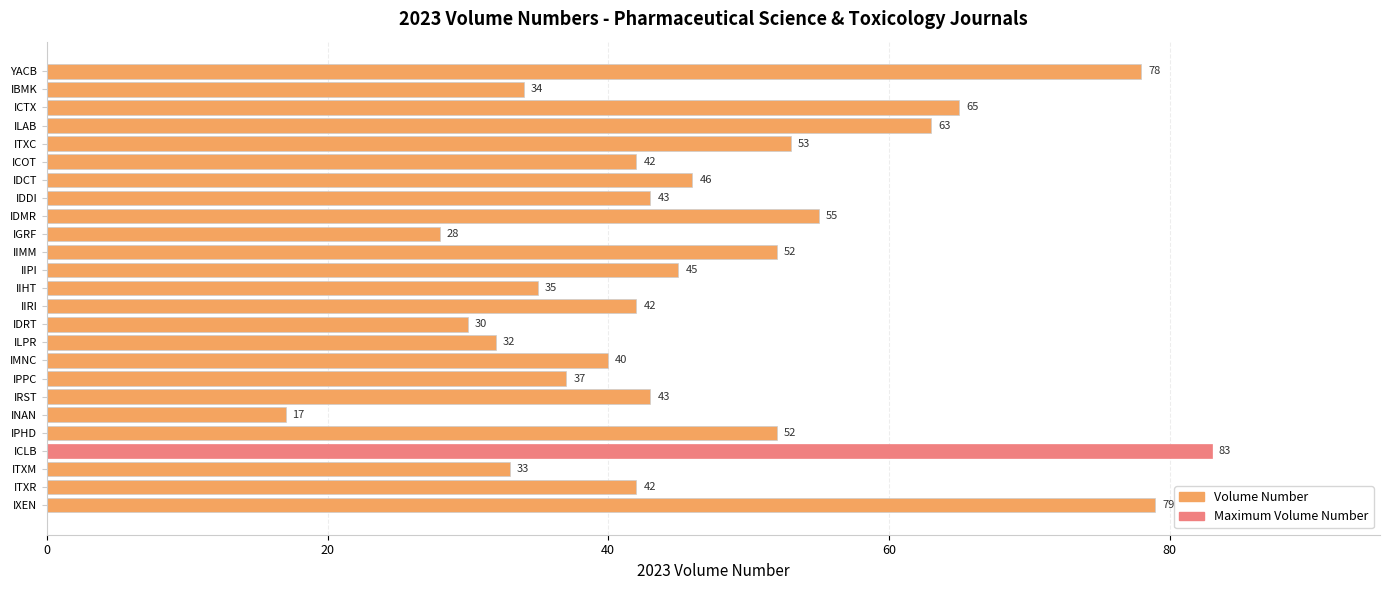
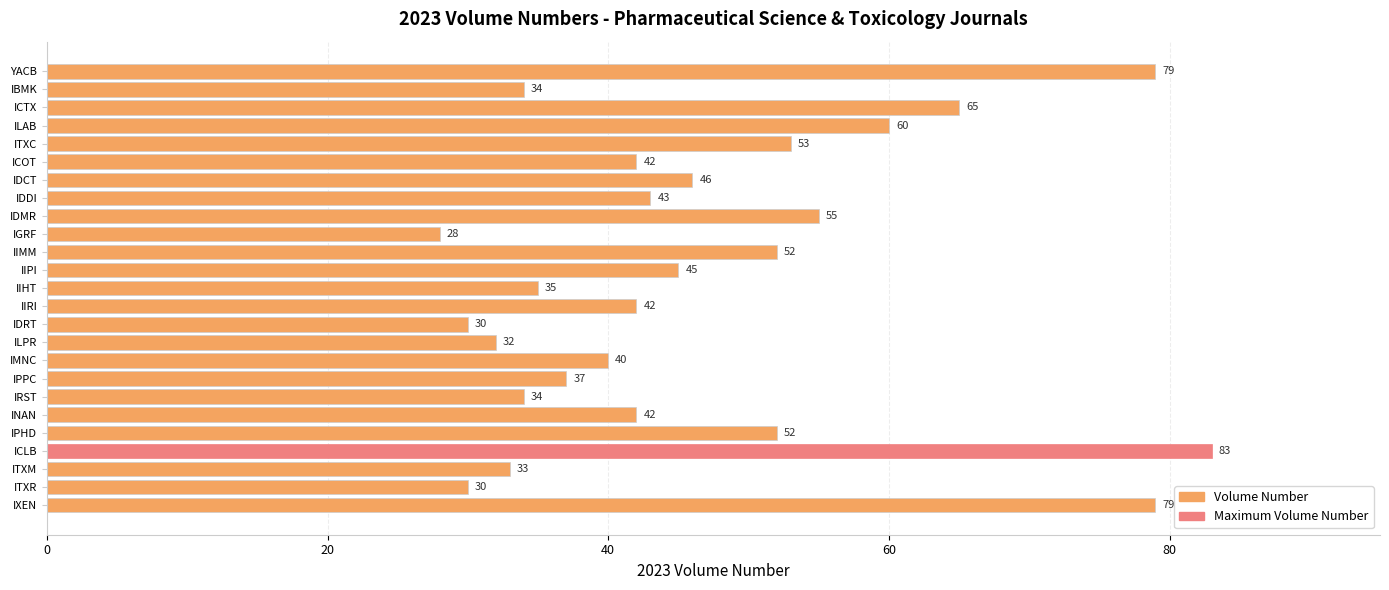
  {
-   "YACB": 78,
+   "YACB": 79,
    "IBMK": 34,
    "ICTX": 65,
-   "ILAB": 63,
+   "ILAB": 60,
    "ITXC": 53,
    "ICOT": 42,
    "IDCT": 46,
    "IDDI": 43,
    "IDMR": 55,
    "IGRF": 28,
    "IIMM": 52,
    "IIPI": 45,
    "IIHT": 35,
    "IIRI": 42,
    "IDRT": 30,
    "ILPR": 32,
    "IMNC": 40,
    "IPPC": 37,
-   "IRST": 43,
-   "INAN": 17,
+   "IRST": 34,
+   "INAN": 42,
    "IPHD": 52,
    "ICLB": 83,
    "ITXM": 33,
-   "ITXR": 42
+   "ITXR": 30
  }
